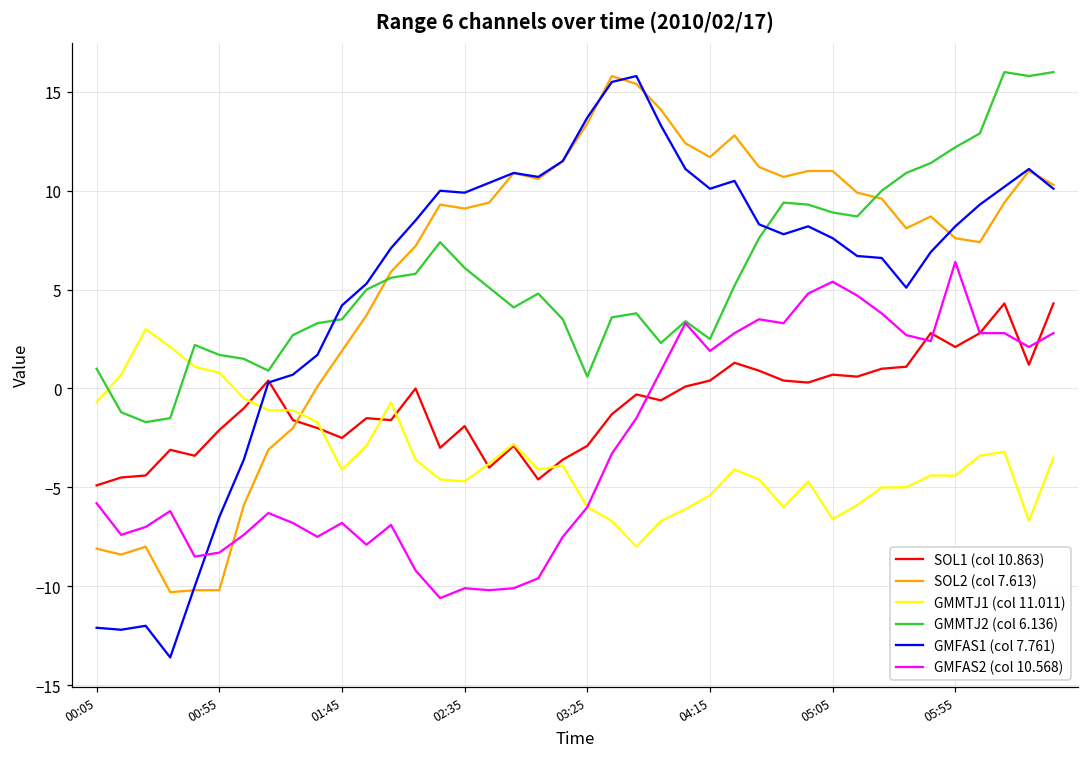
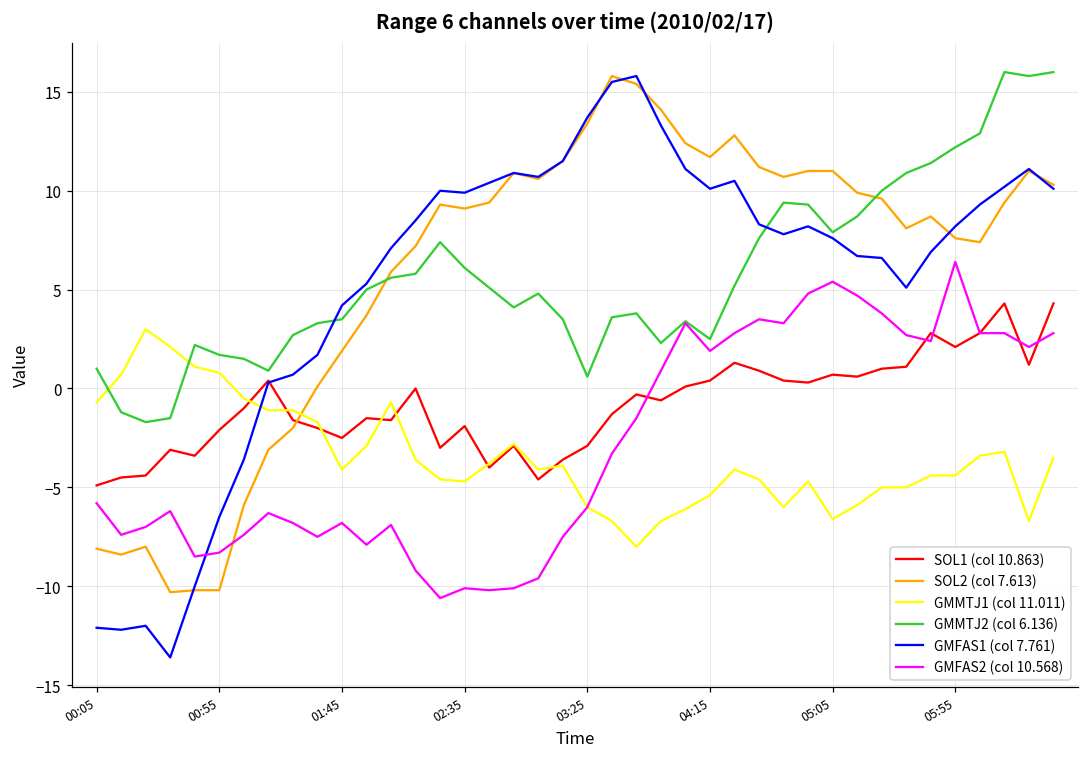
  {
    "SOL1 (col 10.863)": {
      "00:05": -4.9,
      "00:55": -2.1,
      "01:45": -2.5,
      "02:35": -1.9,
      "03:25": -2.9,
      "04:15": 0.4,
      "05:05": 0.7,
      "05:55": 2.1
    },
    "SOL2 (col 7.613)": {
      "00:05": -8.1,
      "00:55": -10.2,
      "01:45": 1.9,
      "02:35": 9.1,
      "03:25": 13.4,
      "04:15": 11.7,
      "05:05": 11.0,
      "05:55": 7.6
    },
    "GMMTJ1 (col 11.011)": {
      "00:05": -0.7,
      "00:55": 0.8,
      "01:45": -4.1,
      "02:35": -4.7,
      "04:15": -5.4,
      "05:05": -6.6,
      "05:55": -4.4
    },
    "GMMTJ2 (col 6.136)": {
      "00:05": 1.0,
      "00:55": 1.7,
      "01:45": 3.5,
      "02:35": 6.1,
      "03:25": 0.6,
      "04:15": 2.5,
-     "05:05": 8.9,
+     "05:05": 7.9,
      "05:55": 12.2
    },
    "GMFAS1 (col 7.761)": {
      "00:05": -12.1,
      "00:55": -6.5,
      "01:45": 4.2,
      "02:35": 9.9,
      "03:25": 13.7,
      "04:15": 10.1,
      "05:05": 7.6,
      "05:55": 8.2
    },
    "GMFAS2 (col 10.568)": {
      "00:05": -5.8,
      "00:55": -8.3,
      "01:45": -6.8,
      "02:35": -10.1,
      "04:15": 1.9,
      "05:05": 5.4,
      "05:55": 6.4
    }
  }
